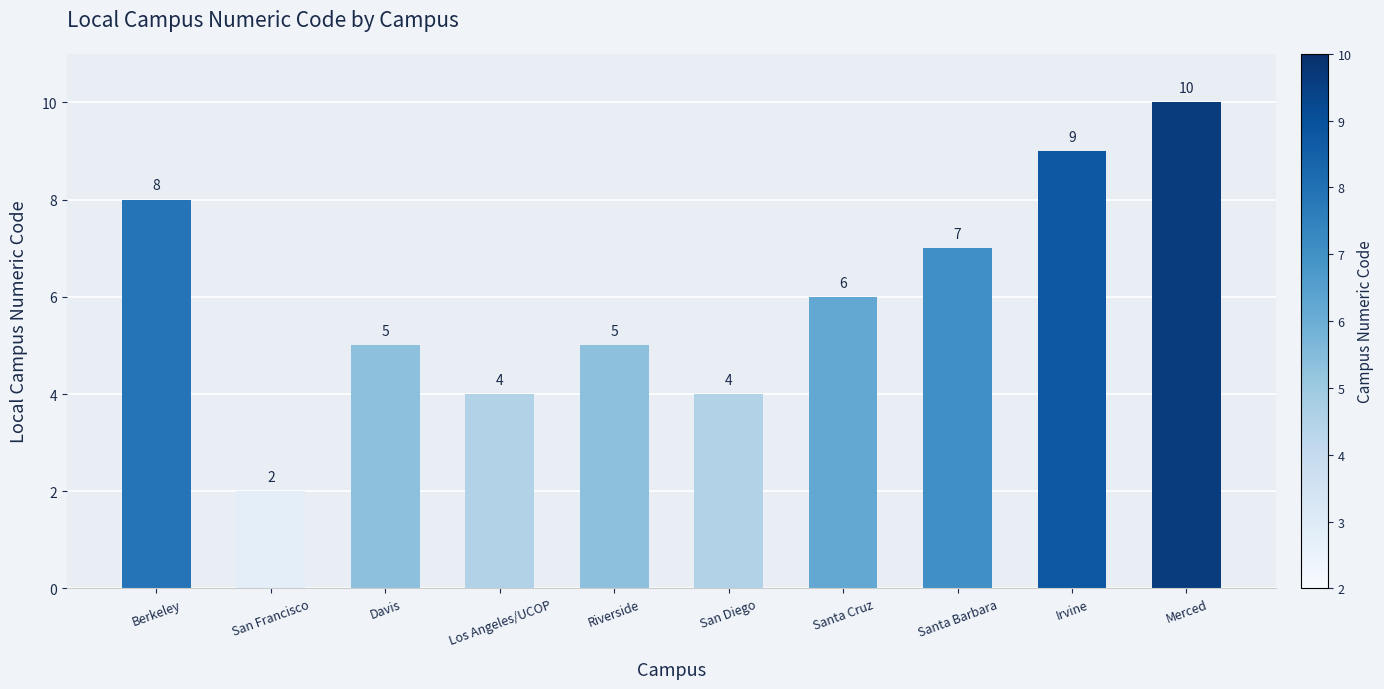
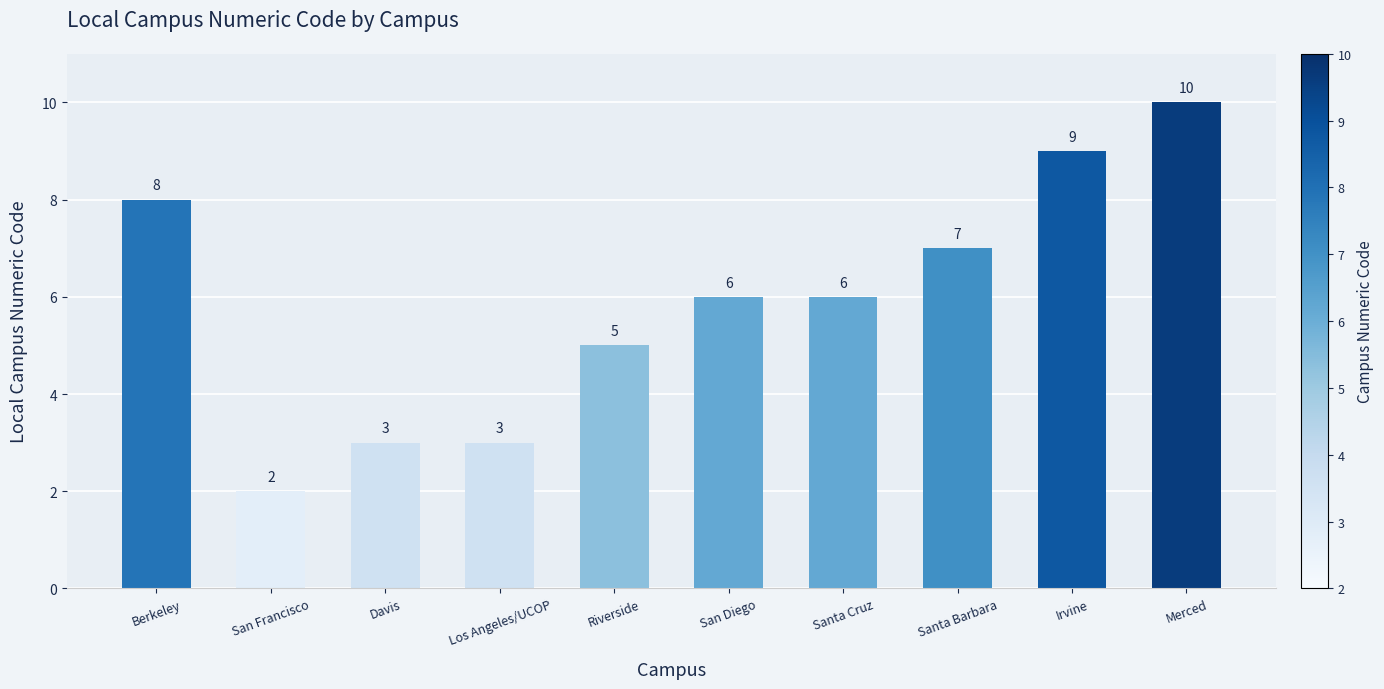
  {
    "Berkeley": 8,
    "San Francisco": 2,
-   "Davis": 5,
-   "Los Angeles/UCOP": 4,
+   "Davis": 3,
+   "Los Angeles/UCOP": 3,
    "Riverside": 5,
-   "San Diego": 4,
+   "San Diego": 6,
    "Santa Cruz": 6,
    "Santa Barbara": 7,
    "Irvine": 9,
    "Merced": 10
  }
